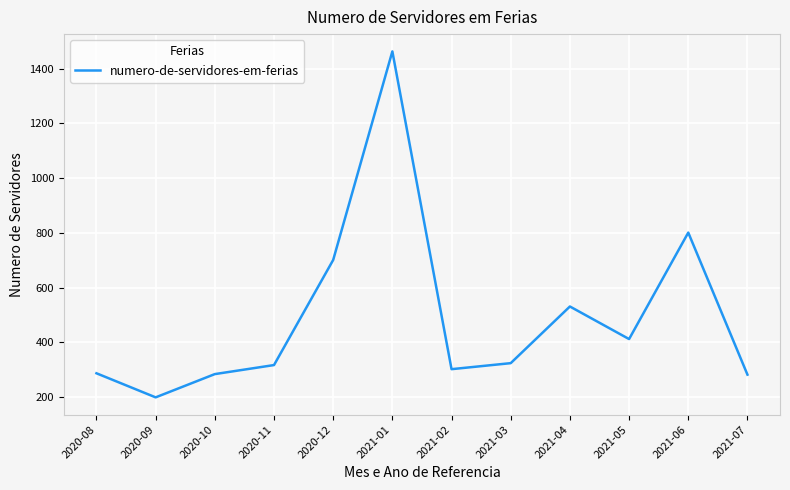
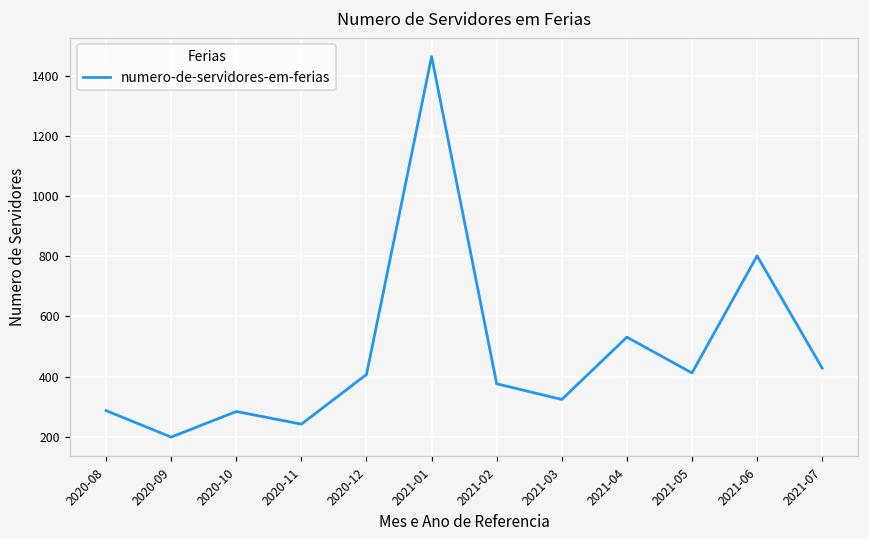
  {
    "2020-08": 290,
    "2020-09": 200,
    "2020-10": 280,
-   "2020-11": 320,
-   "2020-12": 700,
+   "2020-11": 240,
+   "2020-12": 410,
    "2021-01": 1460,
-   "2021-02": 300,
+   "2021-02": 380,
    "2021-03": 320,
    "2021-04": 530,
    "2021-05": 410,
    "2021-06": 800,
-   "2021-07": 280
+   "2021-07": 430
  }
